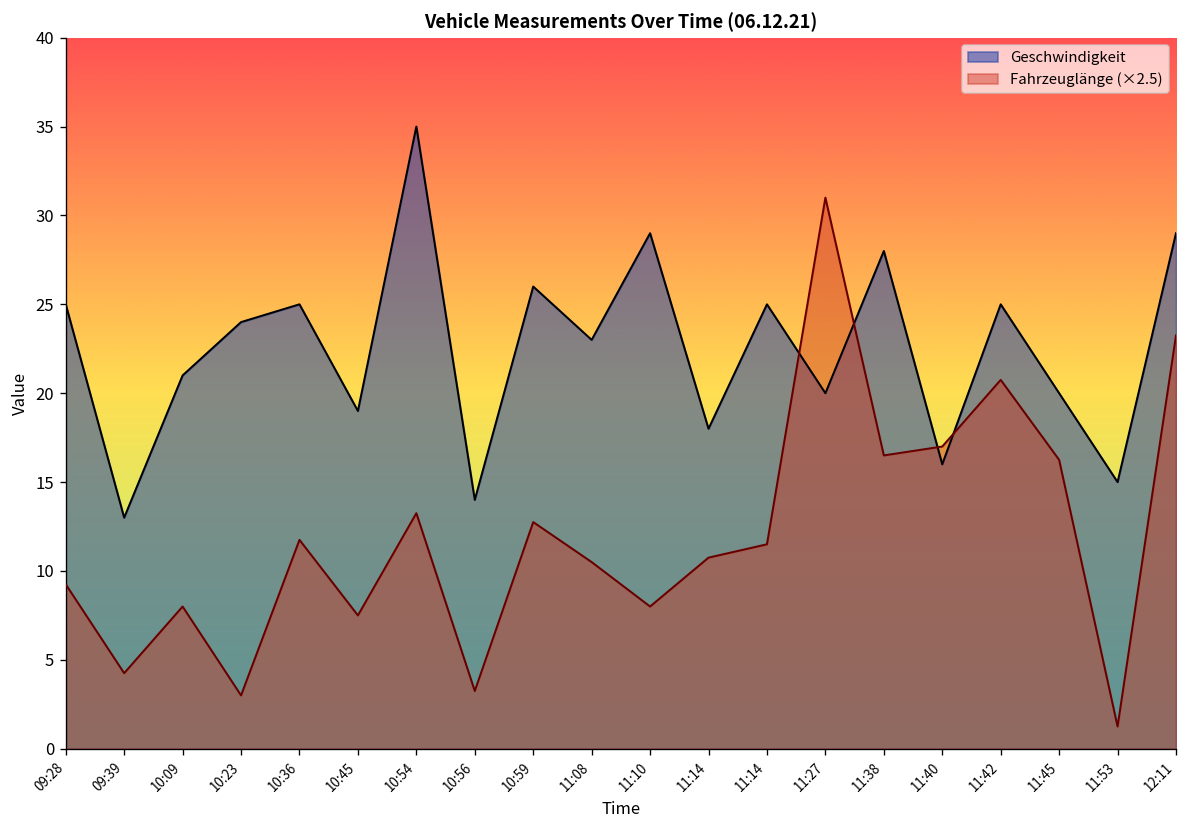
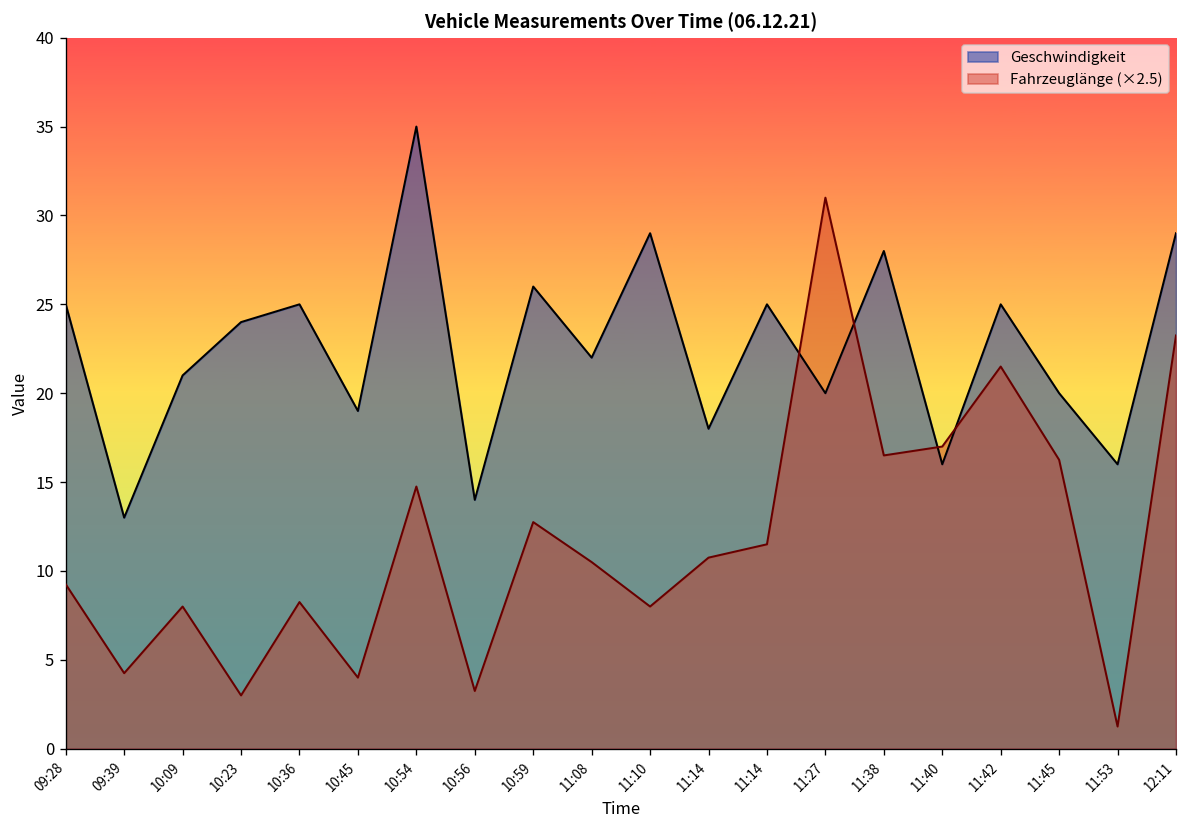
  {
    "Geschwindigkeit": {
      "09:28": 25,
      "09:39": 13,
      "10:09": 21,
      "10:23": 24,
      "10:36": 25,
      "10:45": 19,
      "10:54": 35,
      "10:56": 14,
      "10:59": 26,
-     "11:08": 23,
+     "11:08": 22,
      "11:10": 29,
      "11:27": 20,
      "11:38": 28,
      "11:40": 16,
      "11:42": 25,
      "11:45": 20,
-     "11:53": 15,
+     "11:53": 16,
      "12:11": 29
    },
    "Fahrzeuglänge (×2.5)": {
      "09:28": 9.3,
      "09:39": 4.3,
      "10:09": 8.0,
      "10:23": 3.0,
-     "10:36": 11.8,
-     "10:45": 7.5,
-     "10:54": 13.3,
+     "10:36": 8.3,
+     "10:45": 4.0,
+     "10:54": 14.8,
      "10:56": 3.3,
      "10:59": 12.8,
      "11:08": 10.5,
      "11:10": 8.0,
      "11:27": 31.0,
      "11:38": 16.5,
      "11:40": 17.0,
-     "11:42": 20.8,
+     "11:42": 21.5,
      "11:45": 16.3,
      "11:53": 1.3,
      "12:11": 23.3
    }
  }
